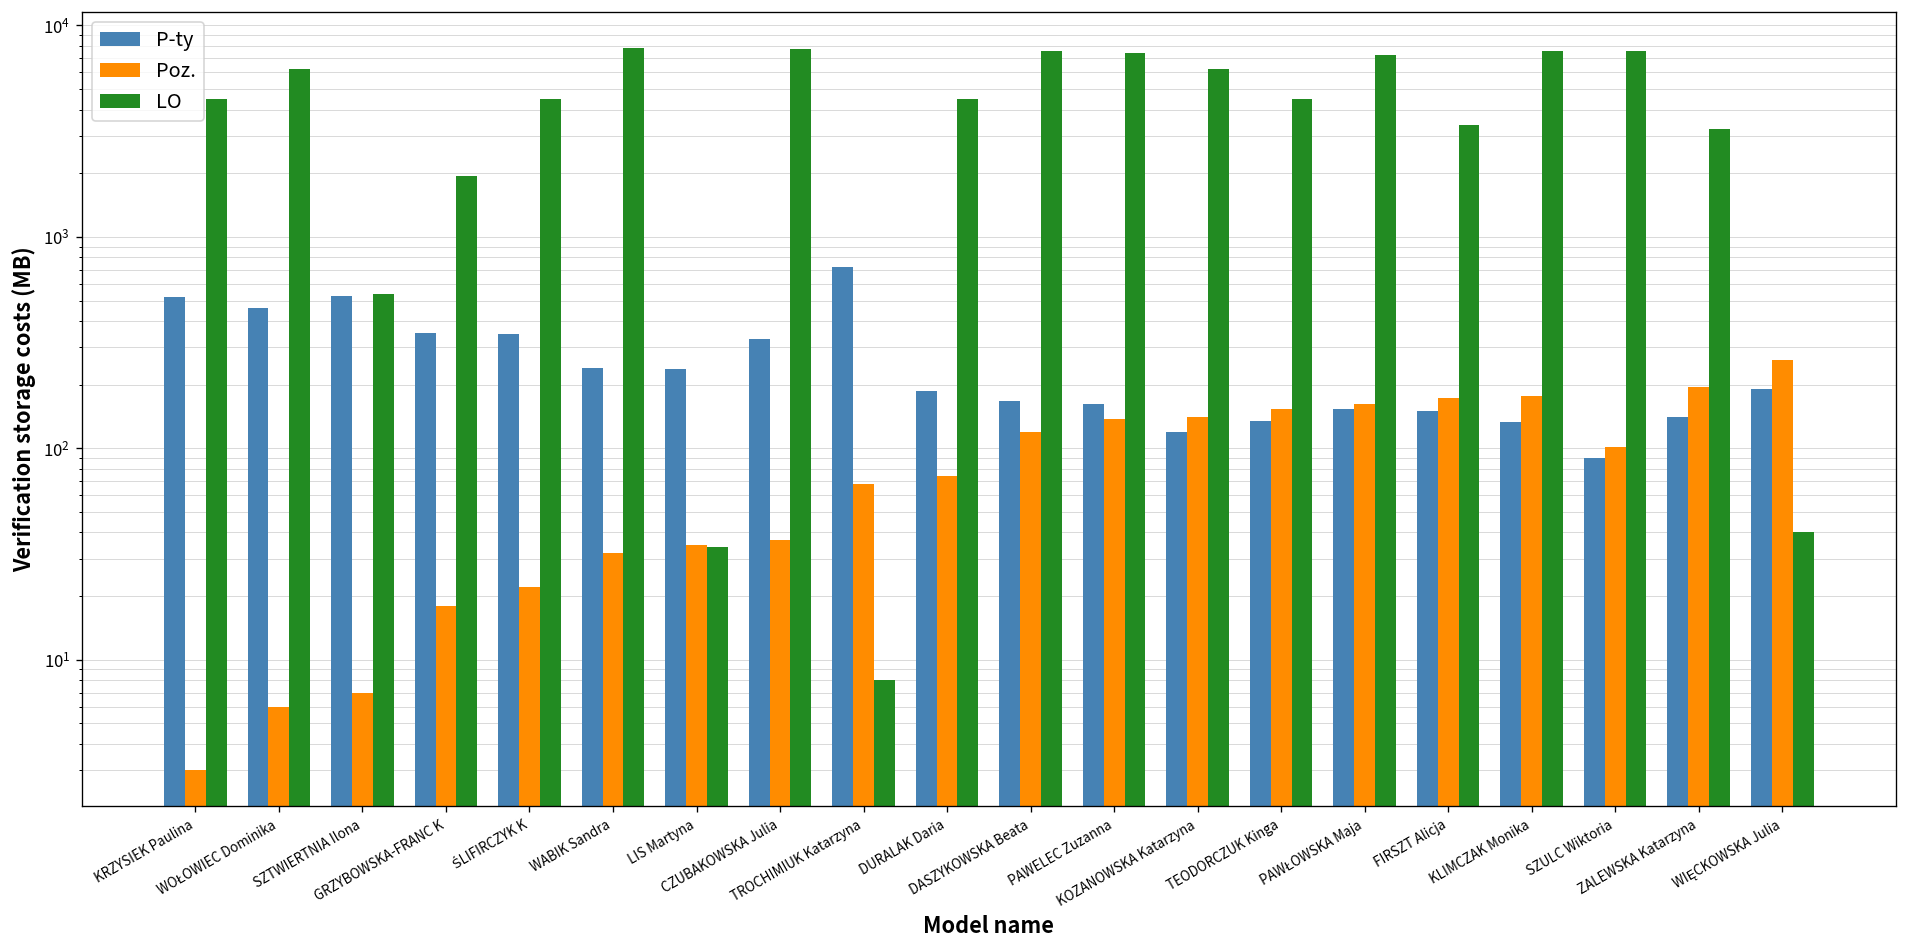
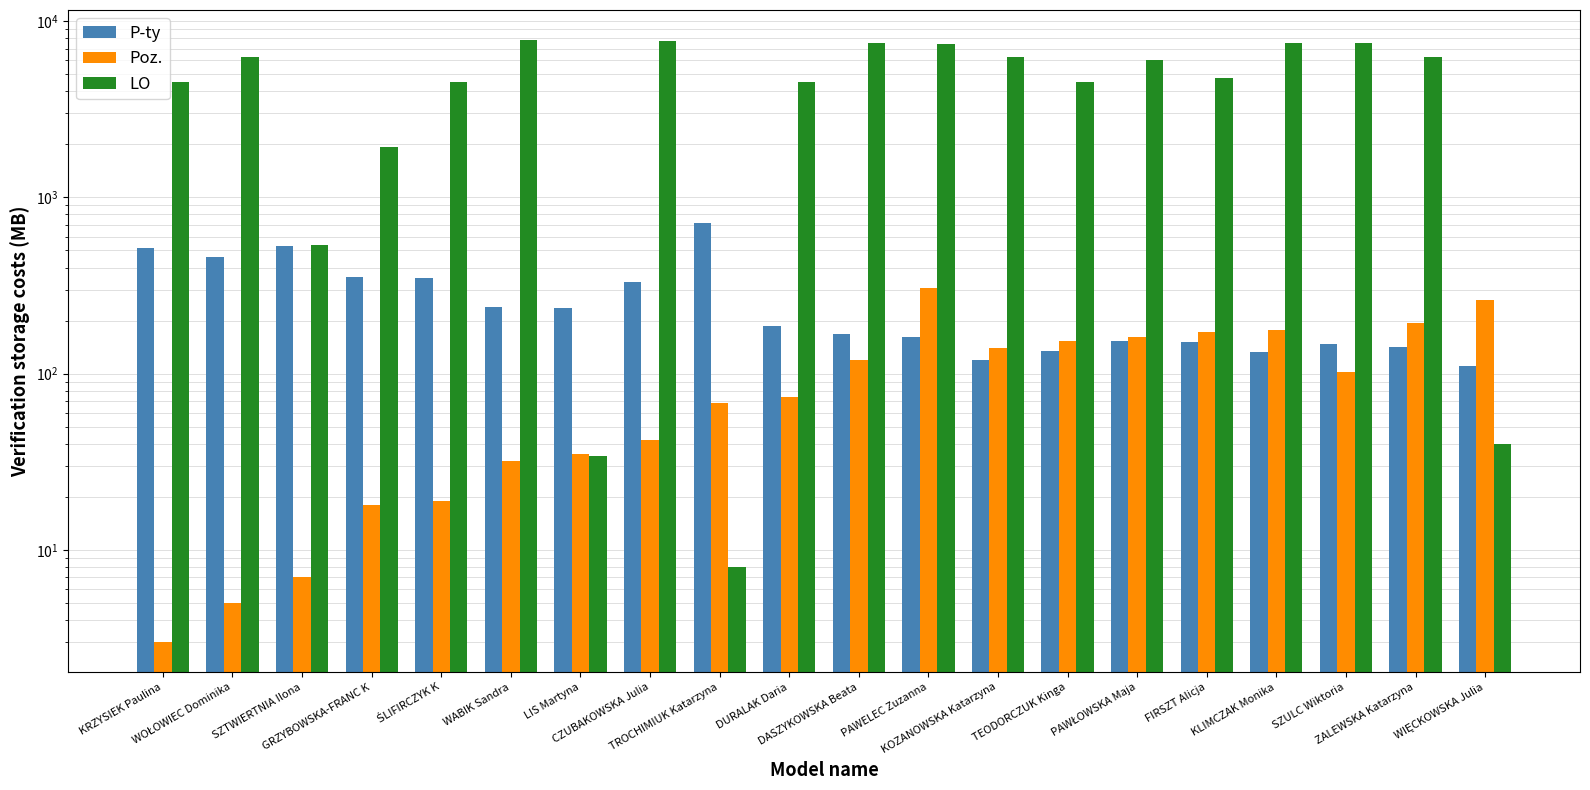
  {
    "P-ty": {
      "KRZYSIEK Paulina": 520,
      "WOŁOWIEC Dominika": 460,
      "SZTWIERTNIA Ilona": 530,
      "GRZYBOWSKA-FRANC K": 350,
      "ŚLIFIRCZYK K": 350,
      "WABIK Sandra": 240,
      "LIS Martyna": 240,
      "CZUBAKOWSKA Julia": 330,
      "TROCHIMIUK Katarzyna": 720,
      "DURALAK Daria": 190,
      "DASZYKOWSKA Beata": 170,
      "PAWELEC Zuzanna": 160,
      "KOZANOWSKA Katarzyna": 120,
      "TEODORCZUK Kinga": 140,
      "PAWŁOWSKA Maja": 150,
      "FIRSZT Alicja": 150,
      "KLIMCZAK Monika": 130,
-     "SZULC Wiktoria": 90,
+     "SZULC Wiktoria": 150,
      "ZALEWSKA Katarzyna": 140,
-     "WIĘCKOWSKA Julia": 190
+     "WIĘCKOWSKA Julia": 110
    },
    "Poz.": {
      "KRZYSIEK Paulina": 3,
-     "WOŁOWIEC Dominika": 6,
+     "WOŁOWIEC Dominika": 5,
      "SZTWIERTNIA Ilona": 7,
      "GRZYBOWSKA-FRANC K": 18,
-     "ŚLIFIRCZYK K": 22,
+     "ŚLIFIRCZYK K": 19,
      "WABIK Sandra": 32,
      "LIS Martyna": 35,
-     "CZUBAKOWSKA Julia": 37,
+     "CZUBAKOWSKA Julia": 42,
      "TROCHIMIUK Katarzyna": 68,
      "DURALAK Daria": 74,
      "DASZYKOWSKA Beata": 120,
-     "PAWELEC Zuzanna": 140,
+     "PAWELEC Zuzanna": 310,
      "KOZANOWSKA Katarzyna": 140,
      "TEODORCZUK Kinga": 150,
      "PAWŁOWSKA Maja": 160,
      "FIRSZT Alicja": 170,
      "KLIMCZAK Monika": 180,
      "SZULC Wiktoria": 100,
      "ZALEWSKA Katarzyna": 190,
      "WIĘCKOWSKA Julia": 260
    },
    "LO": {
      "KRZYSIEK Paulina": 4500,
      "WOŁOWIEC Dominika": 6300,
      "SZTWIERTNIA Ilona": 540,
      "GRZYBOWSKA-FRANC K": 1900,
      "ŚLIFIRCZYK K": 4500,
      "WABIK Sandra": 8000,
      "LIS Martyna": 34,
      "CZUBAKOWSKA Julia": 8000,
      "TROCHIMIUK Katarzyna": 8,
      "DURALAK Daria": 4500,
      "DASZYKOWSKA Beata": 7600,
      "PAWELEC Zuzanna": 7400,
      "KOZANOWSKA Katarzyna": 6200,
      "TEODORCZUK Kinga": 4500,
-     "PAWŁOWSKA Maja": 7200,
-     "FIRSZT Alicja": 3400,
+     "PAWŁOWSKA Maja": 6000,
+     "FIRSZT Alicja": 4800,
      "KLIMCZAK Monika": 7600,
      "SZULC Wiktoria": 7600,
-     "ZALEWSKA Katarzyna": 3200,
+     "ZALEWSKA Katarzyna": 6300,
      "WIĘCKOWSKA Julia": 40
    }
  }
